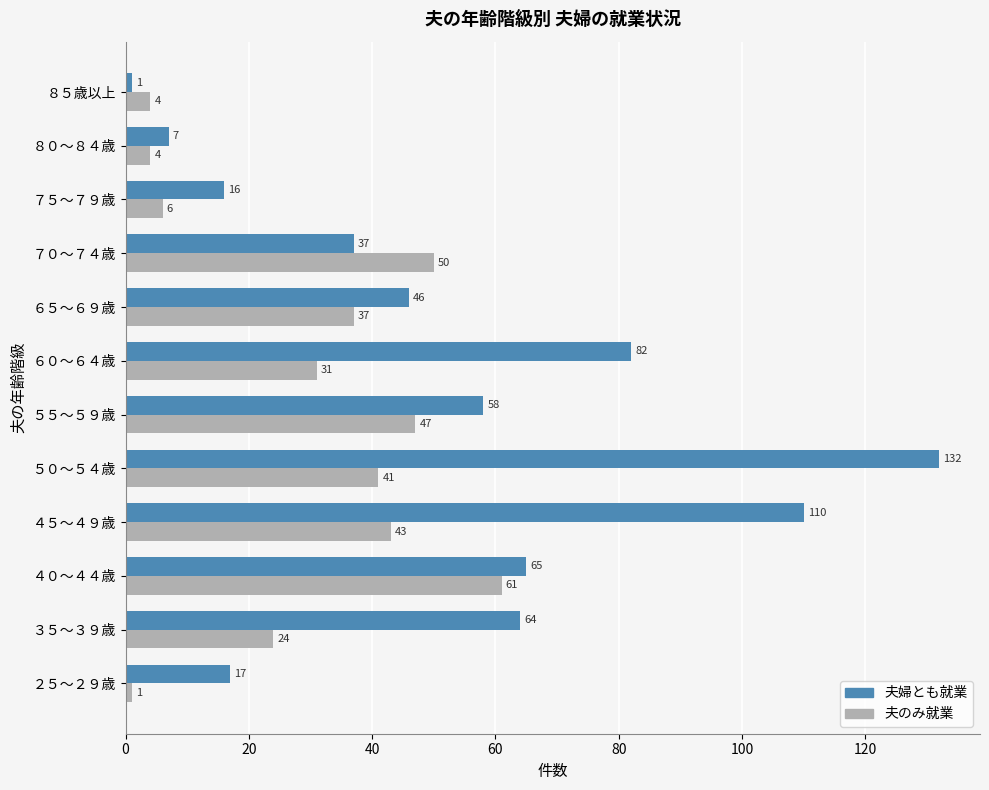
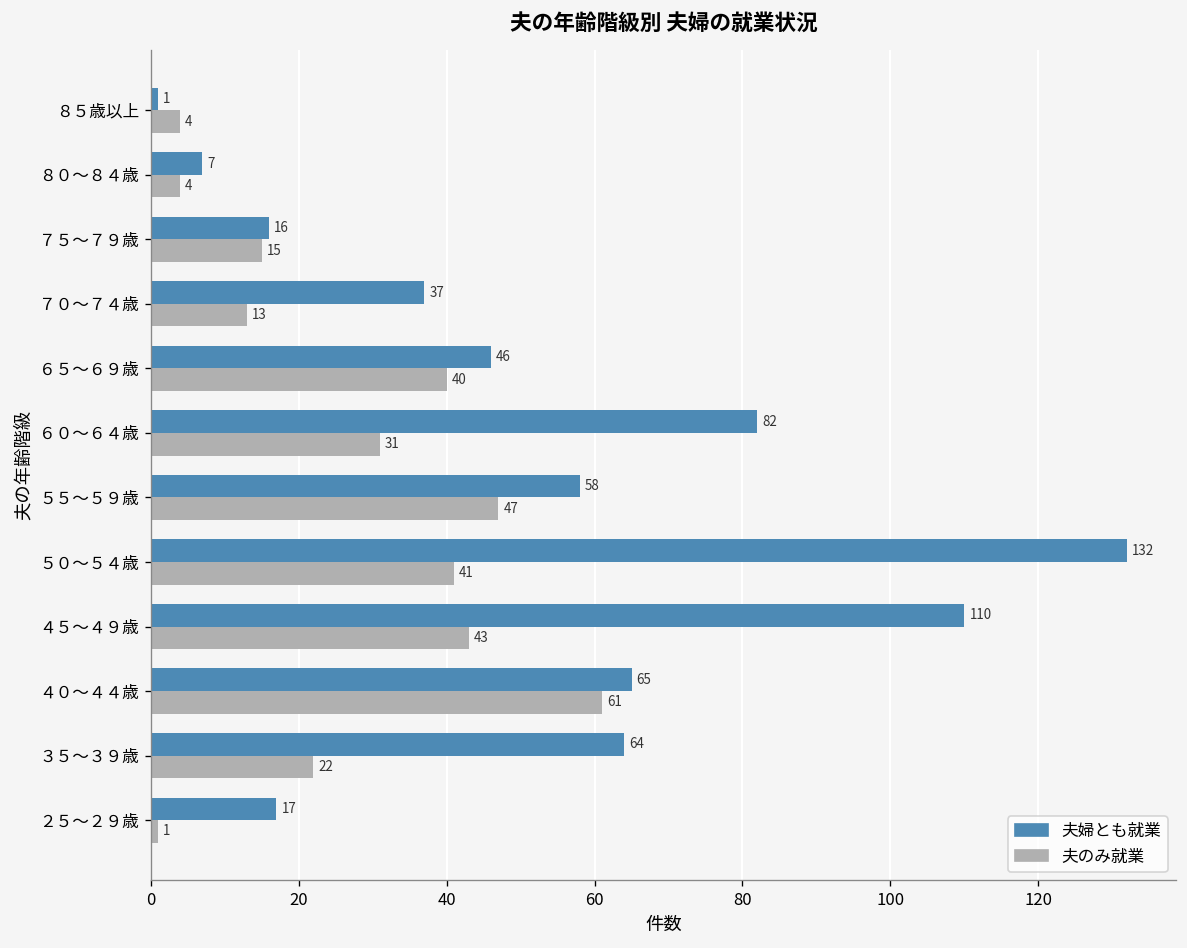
  {
    "夫婦とも就業": {
      "８５歳以上": 1,
      "８０～８４歳": 7,
      "７５～７９歳": 16,
      "７０～７４歳": 37,
      "６５～６９歳": 46,
      "６０～６４歳": 82,
      "５５～５９歳": 58,
      "５０～５４歳": 132,
      "４５～４９歳": 110,
      "４０～４４歳": 65,
      "３５～３９歳": 64,
      "２５～２９歳": 17
    },
    "夫のみ就業": {
      "８５歳以上": 4,
      "８０～８４歳": 4,
-     "７５～７９歳": 6,
-     "７０～７４歳": 50,
-     "６５～６９歳": 37,
+     "７５～７９歳": 15,
+     "７０～７４歳": 13,
+     "６５～６９歳": 40,
      "６０～６４歳": 31,
      "５５～５９歳": 47,
      "５０～５４歳": 41,
      "４５～４９歳": 43,
      "４０～４４歳": 61,
-     "３５～３９歳": 24,
+     "３５～３９歳": 22,
      "２５～２９歳": 1
    }
  }
